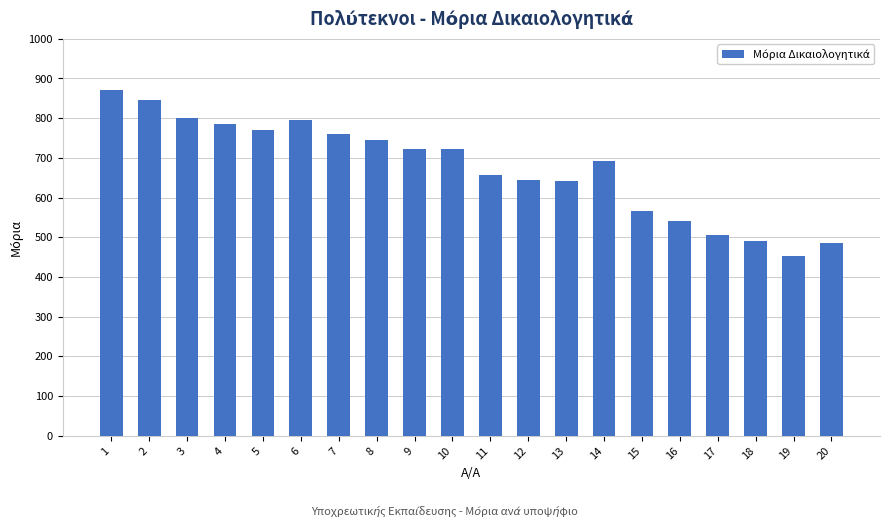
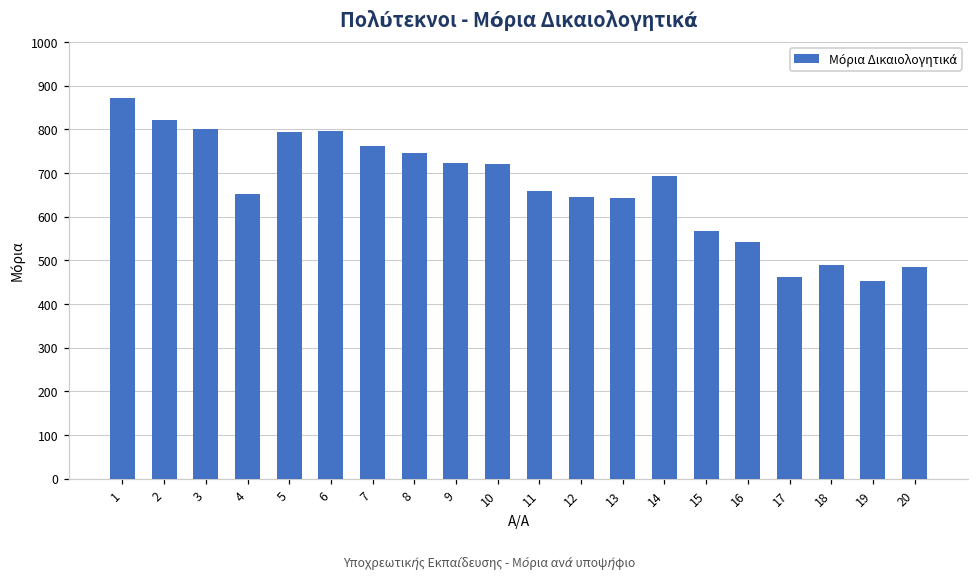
  {
    "1": 870,
-   "2": 850,
+   "2": 820,
    "3": 800,
-   "4": 790,
-   "5": 770,
+   "4": 650,
+   "5": 790,
    "6": 800,
    "7": 760,
    "8": 750,
    "9": 720,
    "10": 720,
    "11": 660,
    "12": 650,
    "13": 640,
    "14": 690,
    "15": 570,
    "16": 540,
-   "17": 510,
+   "17": 460,
    "18": 490,
    "19": 450,
    "20": 490
  }
